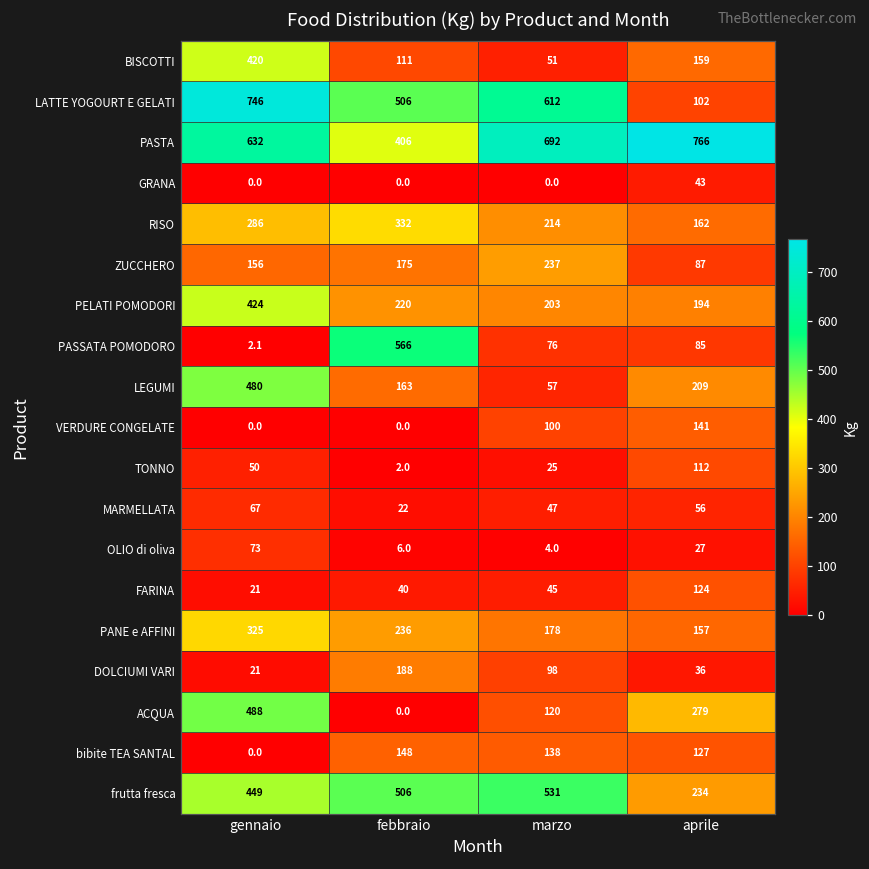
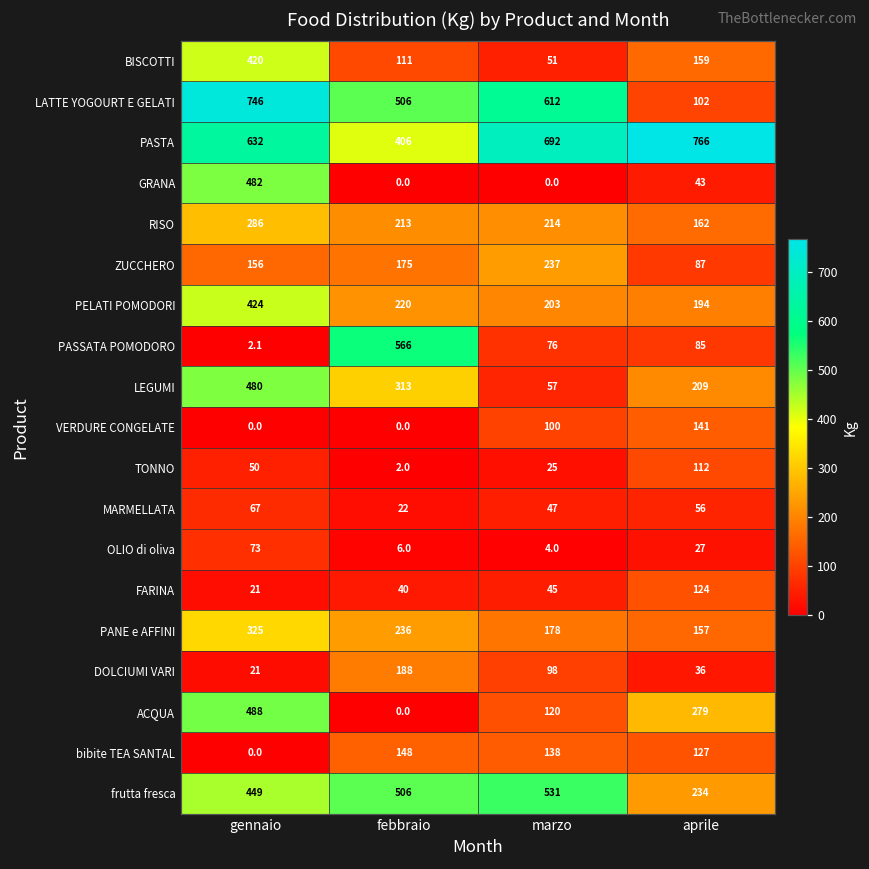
  {
    "BISCOTTI": {
      "gennaio": 420,
      "febbraio": 111,
      "marzo": 51,
      "aprile": 159
    },
    "LATTE YOGOURT E GELATI": {
      "gennaio": 746,
      "febbraio": 506,
      "marzo": 612,
      "aprile": 102
    },
    "PASTA": {
      "gennaio": 632,
      "febbraio": 406,
      "marzo": 692,
      "aprile": 766
    },
    "GRANA": {
-     "gennaio": 0.0,
+     "gennaio": 482,
      "febbraio": 0.0,
      "marzo": 0.0,
      "aprile": 43
    },
    "RISO": {
      "gennaio": 286,
-     "febbraio": 332,
+     "febbraio": 213,
      "marzo": 214,
      "aprile": 162
    },
    "ZUCCHERO": {
      "gennaio": 156,
      "febbraio": 175,
      "marzo": 237,
      "aprile": 87
    },
    "PELATI POMODORI": {
      "gennaio": 424,
      "febbraio": 220,
      "marzo": 203,
      "aprile": 194
    },
    "PASSATA POMODORO": {
      "gennaio": 2.1,
      "febbraio": 566,
      "marzo": 76,
      "aprile": 85
    },
    "LEGUMI": {
      "gennaio": 480,
-     "febbraio": 163,
+     "febbraio": 313,
      "marzo": 57,
      "aprile": 209
    },
    "VERDURE CONGELATE": {
      "gennaio": 0.0,
      "febbraio": 0.0,
      "marzo": 100,
      "aprile": 141
    },
    "TONNO": {
      "gennaio": 50,
      "febbraio": 2.0,
      "marzo": 25,
      "aprile": 112
    },
    "MARMELLATA": {
      "gennaio": 67,
      "febbraio": 22,
      "marzo": 47,
      "aprile": 56
    },
    "OLIO di oliva": {
      "gennaio": 73,
      "febbraio": 6.0,
      "marzo": 4.0,
      "aprile": 27
    },
    "FARINA": {
      "gennaio": 21,
      "febbraio": 40,
      "marzo": 45,
      "aprile": 124
    },
    "PANE e AFFINI": {
      "gennaio": 325,
      "febbraio": 236,
      "marzo": 178,
      "aprile": 157
    },
    "DOLCIUMI VARI": {
      "gennaio": 21,
      "febbraio": 188,
      "marzo": 98,
      "aprile": 36
    },
    "ACQUA": {
      "gennaio": 488,
      "febbraio": 0.0,
      "marzo": 120,
      "aprile": 279
    },
    "bibite TEA SANTAL": {
      "gennaio": 0.0,
      "febbraio": 148,
      "marzo": 138,
      "aprile": 127
    },
    "frutta fresca": {
      "gennaio": 449,
      "febbraio": 506,
      "marzo": 531,
      "aprile": 234
    }
  }
